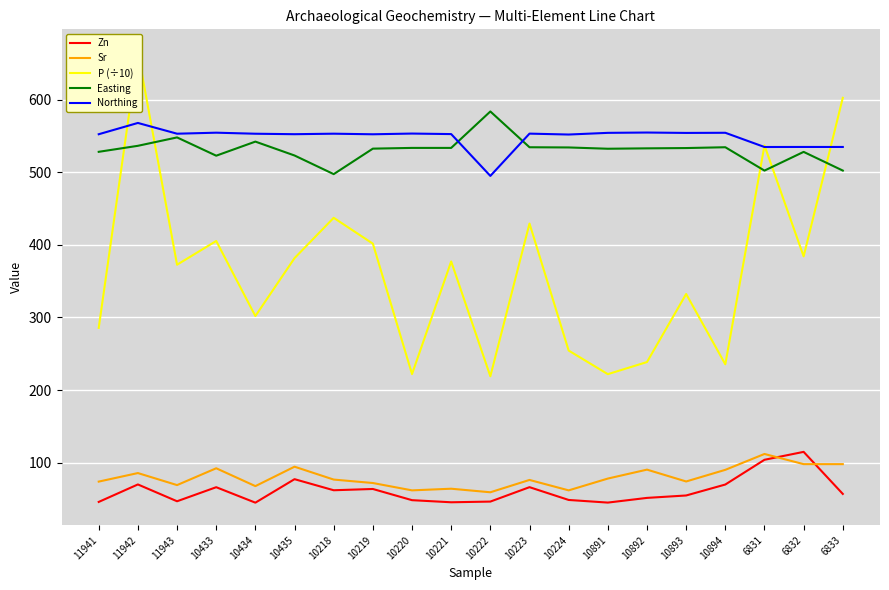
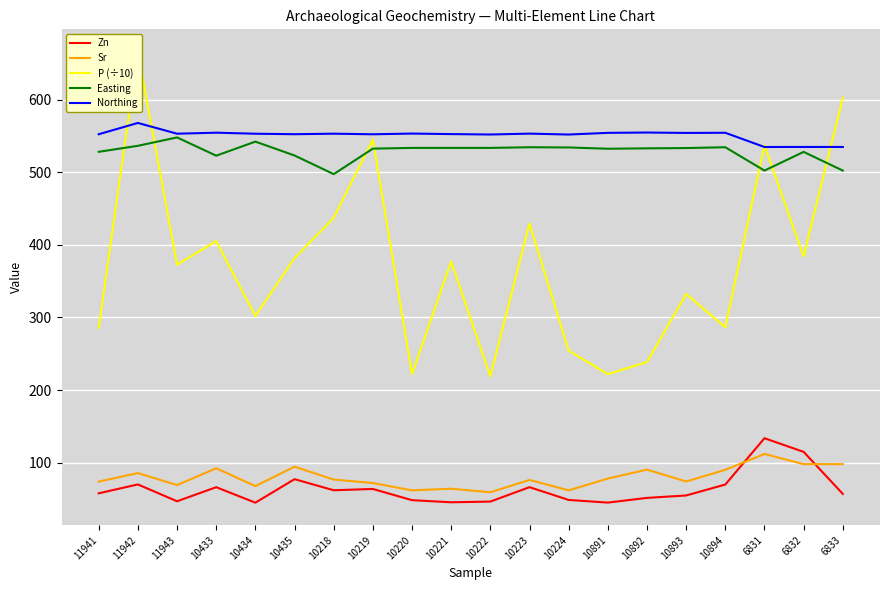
  {
    "Zn": {
-     "11941": 50,
+     "11941": 60,
      "11942": 70,
      "11943": 50,
      "10433": 70,
      "10434": 40,
      "10435": 80,
      "10218": 60,
      "10219": 60,
      "10220": 50,
      "10221": 50,
      "10222": 50,
      "10223": 70,
      "10224": 50,
      "10891": 50,
      "10892": 50,
      "10893": 50,
      "10894": 70,
-     "6831": 100,
+     "6831": 130,
      "6832": 110,
      "6833": 60
    },
    "Sr": {
      "11941": 70,
      "11942": 90,
      "11943": 70,
      "10433": 90,
      "10434": 70,
      "10435": 90,
      "10218": 80,
      "10219": 70,
      "10220": 60,
      "10221": 60,
      "10222": 60,
      "10223": 80,
      "10224": 60,
      "10891": 80,
      "10892": 90,
      "10893": 70,
      "10894": 90,
      "6831": 110,
      "6832": 100,
      "6833": 100
    },
    "P (÷10)": {
      "11941": 290,
      "11943": 370,
      "10433": 410,
      "10434": 300,
      "10435": 380,
      "10218": 440,
-     "10219": 400,
+     "10219": 550,
      "10220": 220,
      "10221": 380,
      "10222": 220,
      "10223": 430,
      "10224": 250,
      "10891": 220,
      "10892": 240,
      "10893": 330,
-     "10894": 240,
+     "10894": 290,
      "6832": 380,
      "6833": 600
    },
    "Easting": {
      "11941": 530,
      "11942": 540,
      "11943": 550,
      "10433": 520,
      "10434": 540,
      "10435": 520,
      "10218": 500,
      "10219": 530,
      "10220": 530,
      "10221": 530,
-     "10222": 580,
+     "10222": 530,
      "10223": 530,
      "10224": 530,
      "10891": 530,
      "10892": 530,
      "10893": 530,
      "10894": 530,
      "6831": 500,
      "6832": 530,
      "6833": 500
    },
    "Northing": {
      "11941": 550,
      "11942": 570,
      "11943": 550,
      "10433": 550,
      "10434": 550,
      "10435": 550,
      "10218": 550,
      "10219": 550,
      "10220": 550,
      "10221": 550,
-     "10222": 490,
+     "10222": 550,
      "10223": 550,
      "10224": 550,
      "10891": 550,
      "10892": 550,
      "10893": 550,
      "10894": 550,
      "6832": 530,
      "6833": 530
    }
  }
